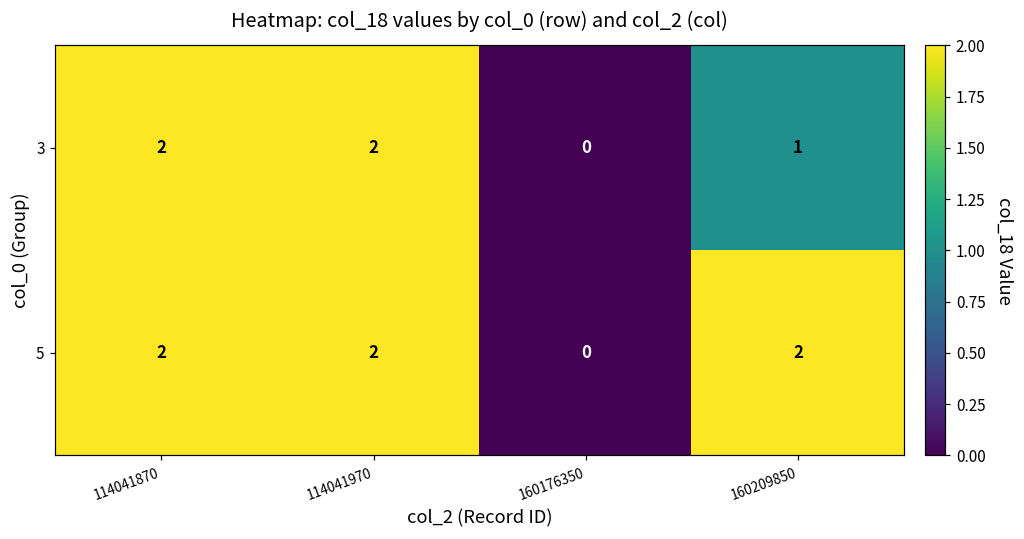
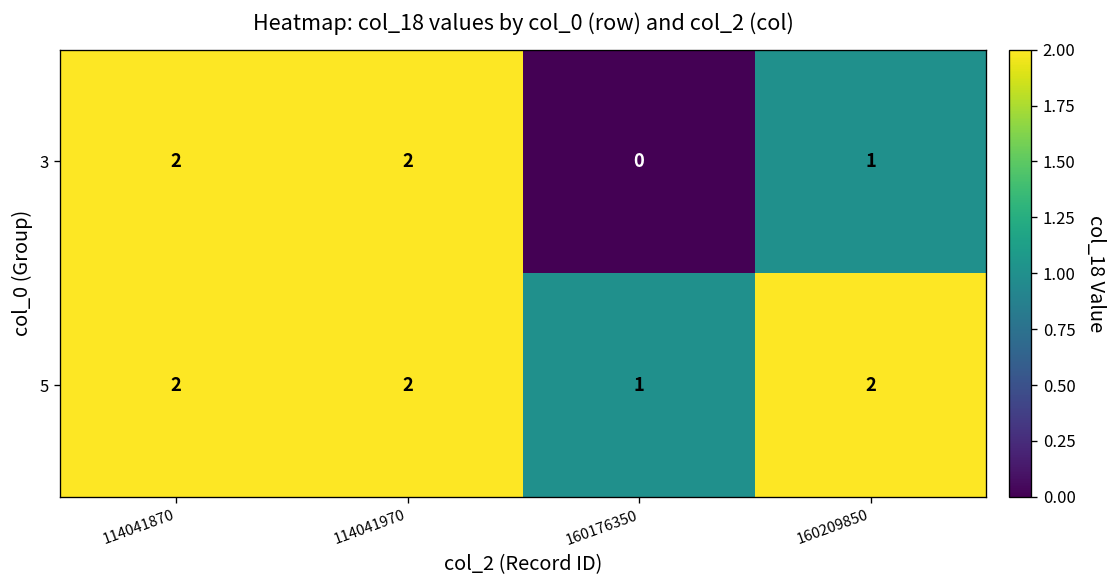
  {
    "3": {
      "114041870": 2,
      "114041970": 2,
      "160176350": 0,
      "160209850": 1
    },
    "5": {
      "114041870": 2,
      "114041970": 2,
-     "160176350": 0,
+     "160176350": 1,
      "160209850": 2
    }
  }
